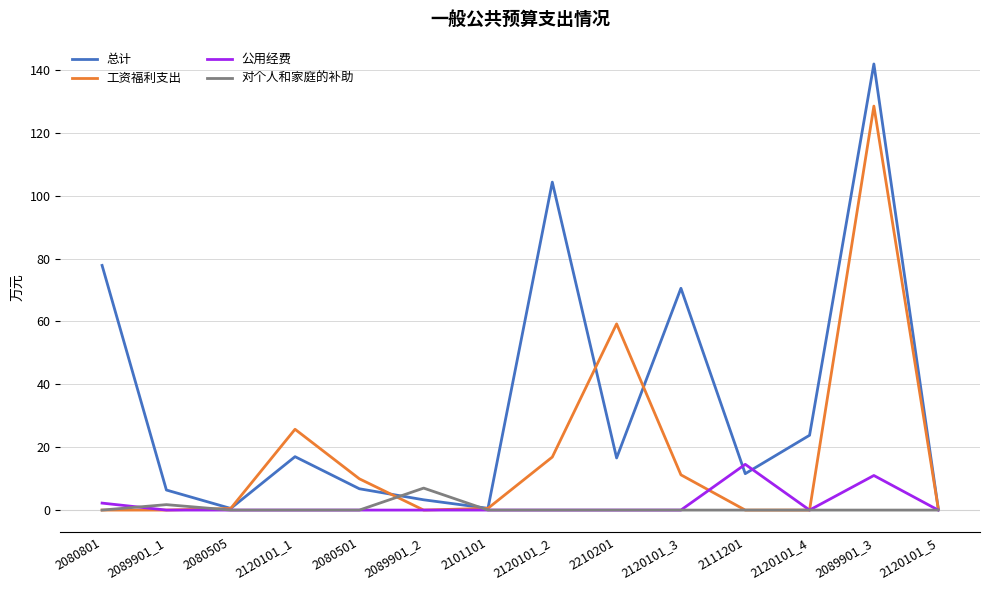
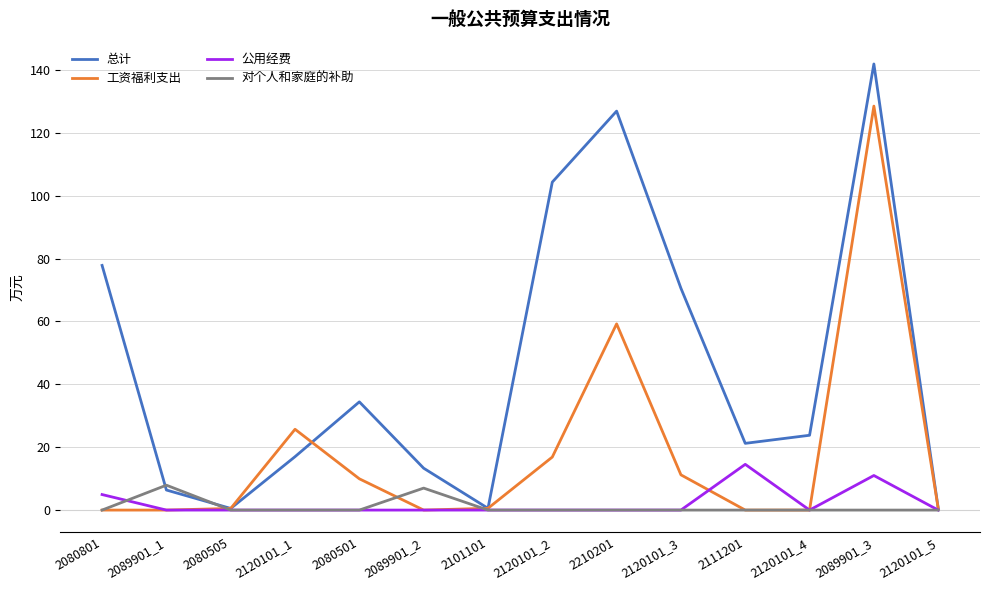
  {
    "总计": {
      "2080801": 78,
      "2089901_1": 6,
      "2120101_1": 17,
-     "2080501": 7,
-     "2089901_2": 3,
+     "2080501": 34,
+     "2089901_2": 13,
      "2120101_2": 104,
-     "2210201": 17,
+     "2210201": 127,
      "2120101_3": 71,
-     "2111201": 12,
+     "2111201": 21,
      "2120101_4": 24,
      "2089901_3": 142
    },
    "工资福利支出": {
      "2120101_1": 26,
      "2080501": 10,
      "2120101_2": 17,
      "2210201": 59,
      "2120101_3": 11,
      "2089901_3": 129
    },
    "公用经费": {
-     "2080801": 2,
+     "2080801": 5,
      "2111201": 15,
      "2089901_3": 11
    },
    "对个人和家庭的补助": {
-     "2089901_1": 2,
+     "2089901_1": 8,
      "2089901_2": 7,
      "2089901_3": 0
    }
  }
